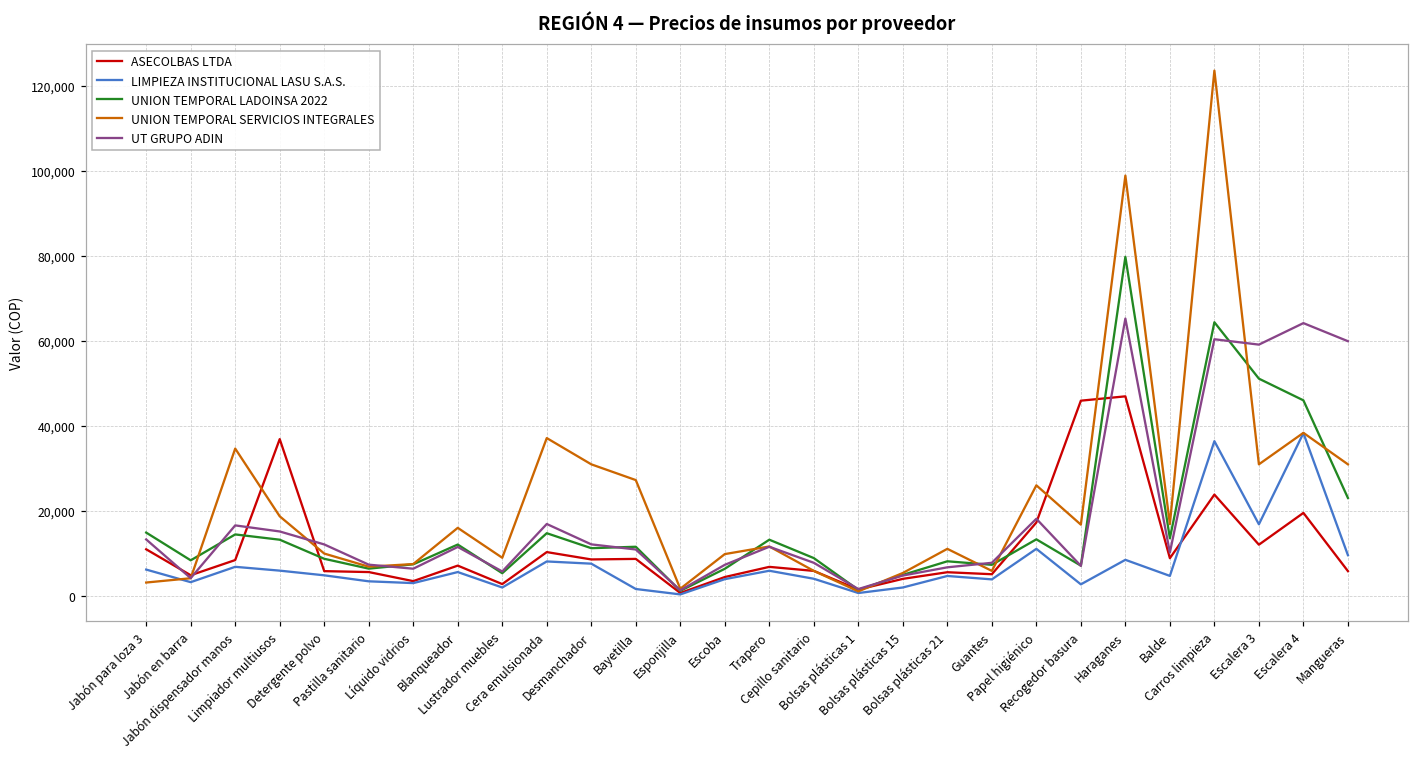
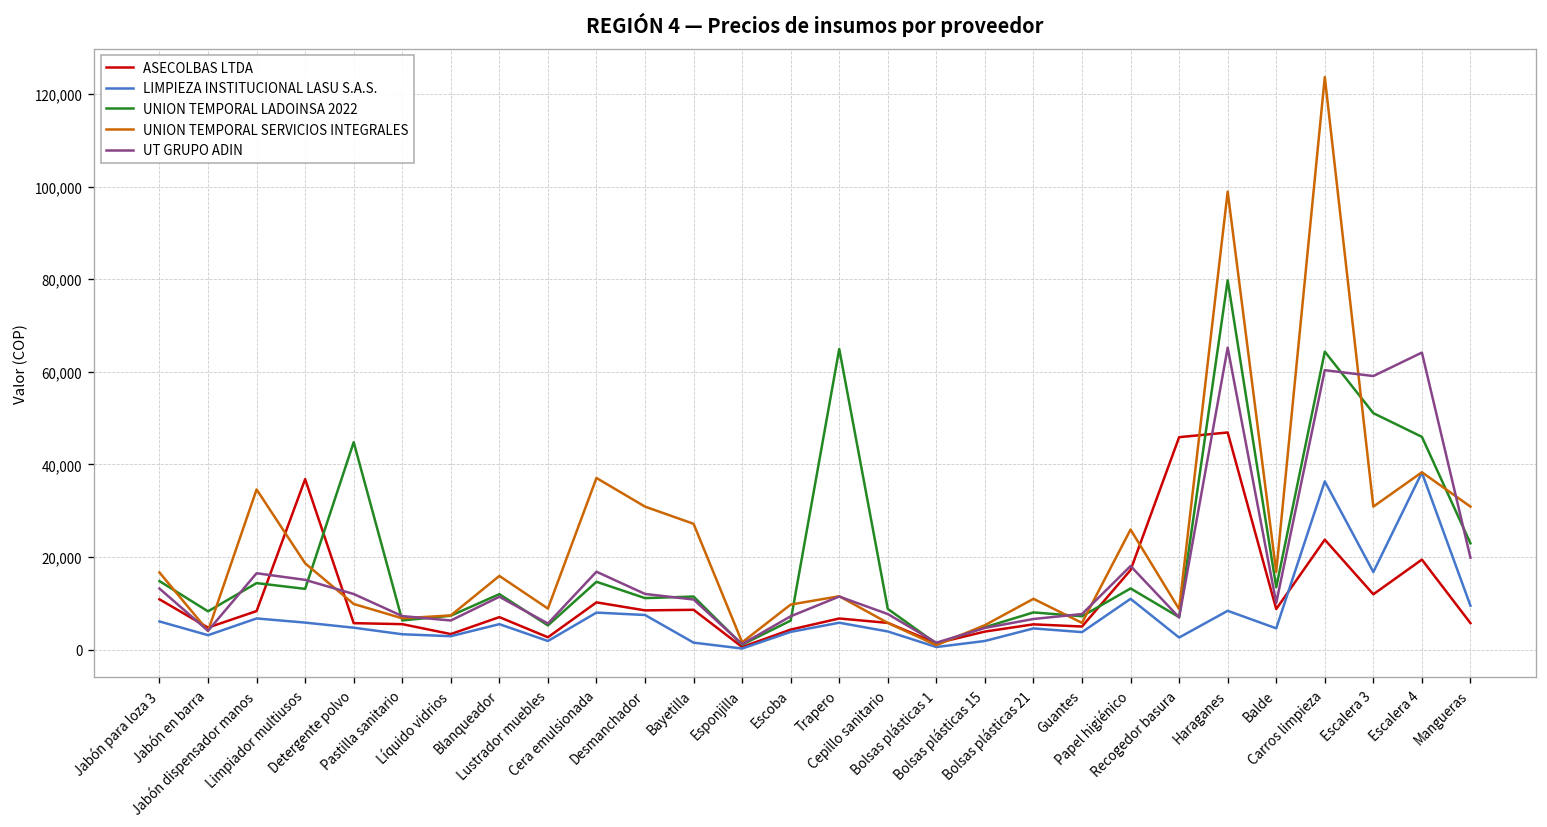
  {
    "ASECOLBAS LTDA": {
      "Jabón para loza 3": "11,000",
      "Jabón en barra": "5,000",
      "Jabón dispensador manos": "8,000",
      "Limpiador multiusos": "37,000",
      "Detergente polvo": "6,000",
      "Pastilla sanitario": "6,000",
      "Blanqueador": "7,000",
      "Lustrador muebles": "3,000",
      "Cera emulsionada": "10,000",
      "Desmanchador": "9,000",
      "Bayetilla": "9,000",
      "Trapero": "7,000",
      "Bolsas plásticas 15": "4,000",
      "Bolsas plásticas 21": "5,000",
      "Guantes": "5,000",
      "Papel higiénico": "17,000",
      "Recogedor basura": "46,000",
      "Haraganes": "47,000",
      "Balde": "9,000",
      "Carros limpieza": "24,000",
      "Escalera 3": "12,000",
      "Escalera 4": "19,000",
      "Mangueras": "6,000"
    },
    "LIMPIEZA INSTITUCIONAL LASU S.A.S.": {
      "Jabón para loza 3": "6,000",
      "Jabón en barra": "3,000",
      "Jabón dispensador manos": "7,000",
      "Limpiador multiusos": "6,000",
      "Detergente polvo": "5,000",
      "Pastilla sanitario": "3,000",
      "Blanqueador": "6,000",
      "Lustrador muebles": "2,000",
      "Cera emulsionada": "8,000",
      "Desmanchador": "8,000",
      "Bayetilla": "2,000",
      "Trapero": "6,000",
      "Cepillo sanitario": "4,000",
      "Bolsas plásticas 15": "2,000",
      "Bolsas plásticas 21": "5,000",
      "Guantes": "4,000",
      "Papel higiénico": "11,000",
      "Recogedor basura": "3,000",
      "Haraganes": "8,000",
      "Balde": "5,000",
      "Carros limpieza": "36,000",
      "Escalera 3": "17,000",
      "Mangueras": "10,000"
    },
    "UNION TEMPORAL LADOINSA 2022": {
      "Jabón para loza 3": "15,000",
      "Jabón en barra": "8,000",
      "Jabón dispensador manos": "14,000",
      "Limpiador multiusos": "13,000",
-     "Detergente polvo": "9,000",
+     "Detergente polvo": "45,000",
      "Cera emulsionada": "15,000",
      "Desmanchador": "11,000",
      "Escoba": "6,000",
-     "Trapero": "13,000",
+     "Trapero": "65,000",
      "Cepillo sanitario": "9,000",
      "Bolsas plásticas 21": "8,000",
      "Papel higiénico": "13,000",
      "Haraganes": "80,000",
      "Balde": "13,000",
      "Carros limpieza": "64,000",
      "Escalera 3": "51,000",
      "Escalera 4": "46,000",
      "Mangueras": "23,000"
    },
    "UNION TEMPORAL SERVICIOS INTEGRALES": {
-     "Jabón para loza 3": "3,000",
+     "Jabón para loza 3": "17,000",
      "Jabón dispensador manos": "35,000",
      "Limpiador multiusos": "19,000",
      "Detergente polvo": "10,000",
      "Blanqueador": "16,000",
      "Lustrador muebles": "9,000",
      "Cera emulsionada": "37,000",
      "Desmanchador": "31,000",
      "Bayetilla": "27,000",
      "Escoba": "10,000",
      "Bolsas plásticas 21": "11,000",
      "Guantes": "6,000",
      "Papel higiénico": "26,000",
-     "Recogedor basura": "17,000",
+     "Recogedor basura": "9,000",
      "Haraganes": "99,000",
      "Balde": "17,000",
      "Carros limpieza": "124,000",
      "Escalera 3": "31,000",
      "Mangueras": "31,000"
    },
    "UT GRUPO ADIN": {
      "Jabón para loza 3": "13,000",
      "Jabón dispensador manos": "17,000",
      "Limpiador multiusos": "15,000",
      "Detergente polvo": "12,000",
      "Líquido vidrios": "6,000",
      "Cera emulsionada": "17,000",
      "Desmanchador": "12,000",
      "Escoba": "7,000",
      "Cepillo sanitario": "8,000",
      "Bolsas plásticas 21": "7,000",
      "Papel higiénico": "18,000",
      "Haraganes": "65,000",
      "Balde": "10,000",
      "Carros limpieza": "60,000",
      "Escalera 3": "59,000",
      "Escalera 4": "64,000",
-     "Mangueras": "60,000"
+     "Mangueras": "20,000"
    }
  }
